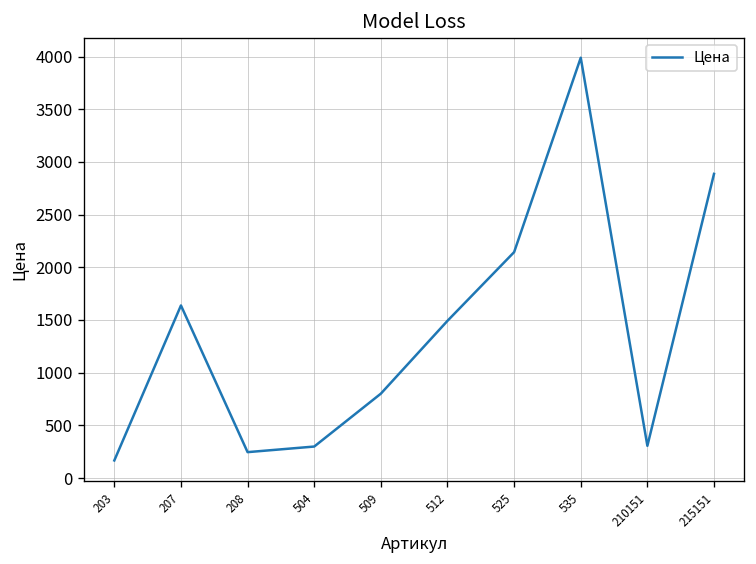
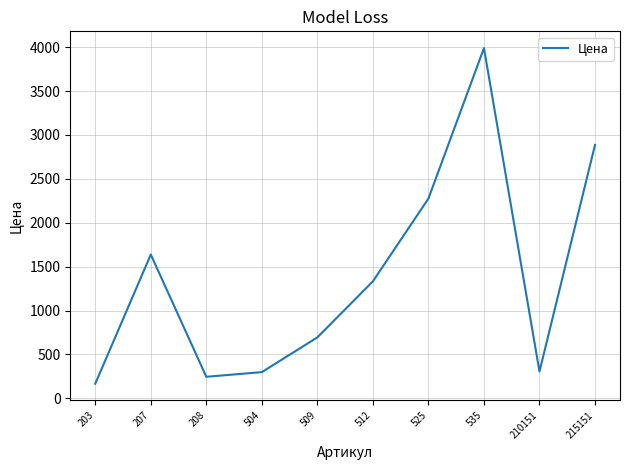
  {
    "203": 200,
    "207": 1600,
    "208": 200,
    "504": 300,
-   "509": 800,
-   "512": 1500,
-   "525": 2100,
+   "509": 700,
+   "512": 1300,
+   "525": 2300,
    "535": 4000,
    "210151": 300,
    "215151": 2900
  }
